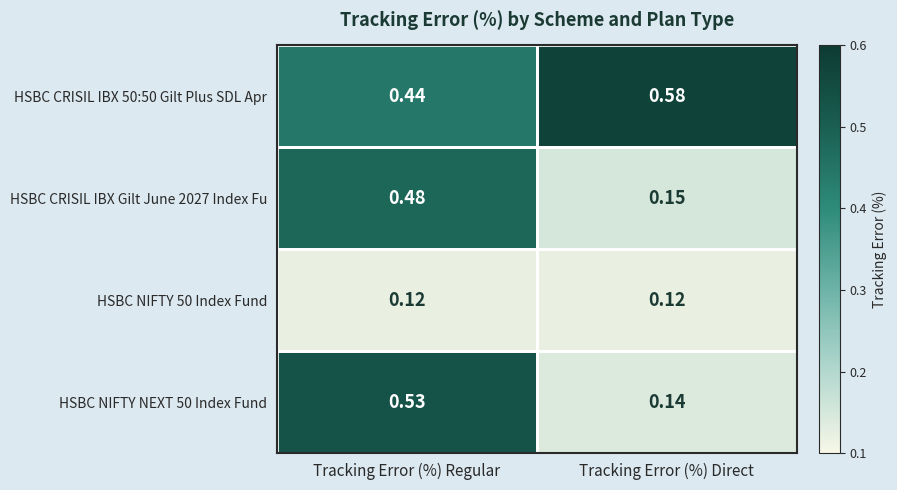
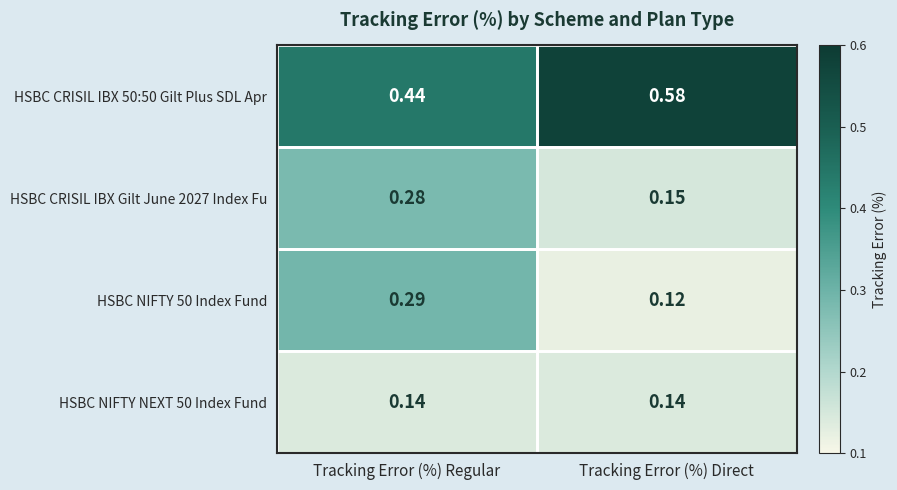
  {
    "HSBC CRISIL IBX 50:50 Gilt Plus SDL Apr": {
      "Tracking Error (%) Regular": 0.44,
      "Tracking Error (%) Direct": 0.58
    },
    "HSBC CRISIL IBX Gilt June 2027 Index Fu": {
-     "Tracking Error (%) Regular": 0.48,
+     "Tracking Error (%) Regular": 0.28,
      "Tracking Error (%) Direct": 0.15
    },
    "HSBC NIFTY 50 Index Fund": {
-     "Tracking Error (%) Regular": 0.12,
+     "Tracking Error (%) Regular": 0.29,
      "Tracking Error (%) Direct": 0.12
    },
    "HSBC NIFTY NEXT 50 Index Fund": {
-     "Tracking Error (%) Regular": 0.53,
+     "Tracking Error (%) Regular": 0.14,
      "Tracking Error (%) Direct": 0.14
    }
  }
